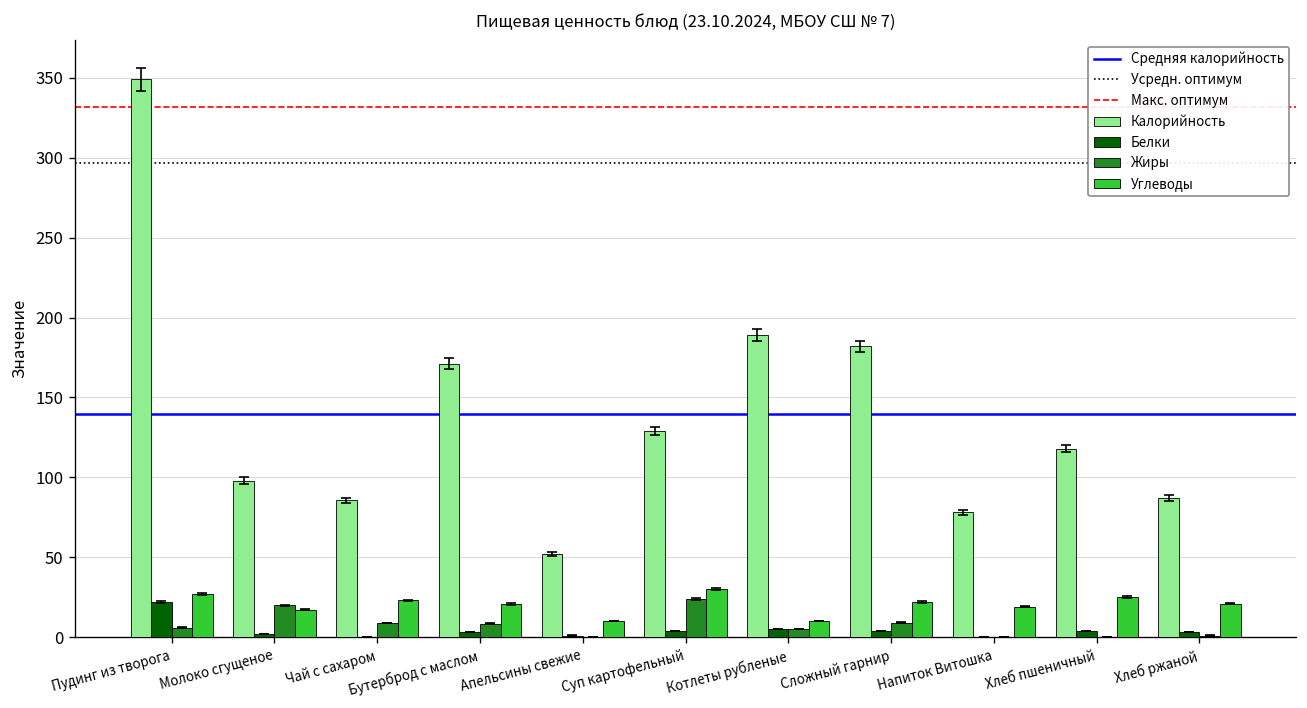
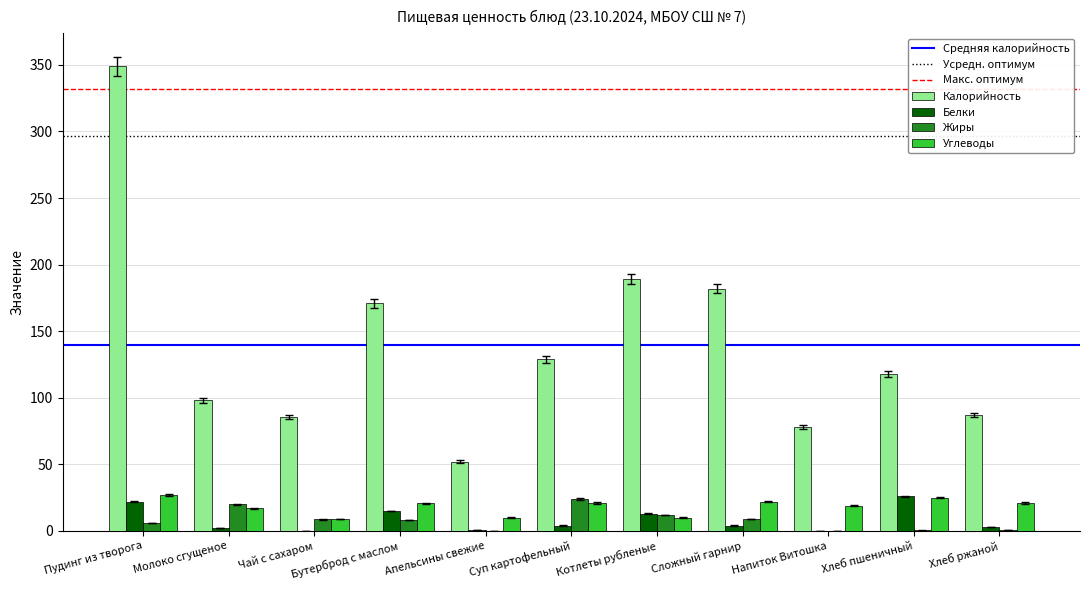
  {
    "Калорийность": {
      "Пудинг из творога": 349,
      "Молоко сгущеное": 98,
      "Чай с сахаром": 86,
      "Бутерброд с маслом": 171,
      "Апельсины свежие": 52,
      "Суп картофельный": 129,
      "Котлеты рубленые": 189,
      "Сложный гарнир": 182,
      "Напиток Витошка": 78,
      "Хлеб пшеничный": 118,
      "Хлеб ржаной": 87
    },
    "Белки": {
      "Пудинг из творога": 22,
      "Молоко сгущеное": 2,
      "Чай с сахаром": 0,
-     "Бутерброд с маслом": 3,
+     "Бутерброд с маслом": 15,
      "Суп картофельный": 4,
-     "Котлеты рубленые": 5,
+     "Котлеты рубленые": 13,
      "Сложный гарнир": 4,
      "Напиток Витошка": 0,
-     "Хлеб пшеничный": 4,
+     "Хлеб пшеничный": 26,
      "Хлеб ржаной": 3
    },
    "Жиры": {
      "Пудинг из творога": 6,
      "Молоко сгущеное": 20,
      "Чай с сахаром": 9,
      "Бутерброд с маслом": 8,
      "Апельсины свежие": 0,
      "Суп картофельный": 24,
-     "Котлеты рубленые": 5,
+     "Котлеты рубленые": 12,
      "Сложный гарнир": 9,
      "Напиток Витошка": 0
    },
    "Углеводы": {
      "Пудинг из творога": 27,
      "Молоко сгущеное": 17,
-     "Чай с сахаром": 23,
+     "Чай с сахаром": 9,
      "Бутерброд с маслом": 21,
      "Апельсины свежие": 10,
-     "Суп картофельный": 30,
+     "Суп картофельный": 21,
      "Котлеты рубленые": 10,
      "Сложный гарнир": 22,
      "Напиток Витошка": 19,
      "Хлеб пшеничный": 25,
      "Хлеб ржаной": 21
    }
  }
